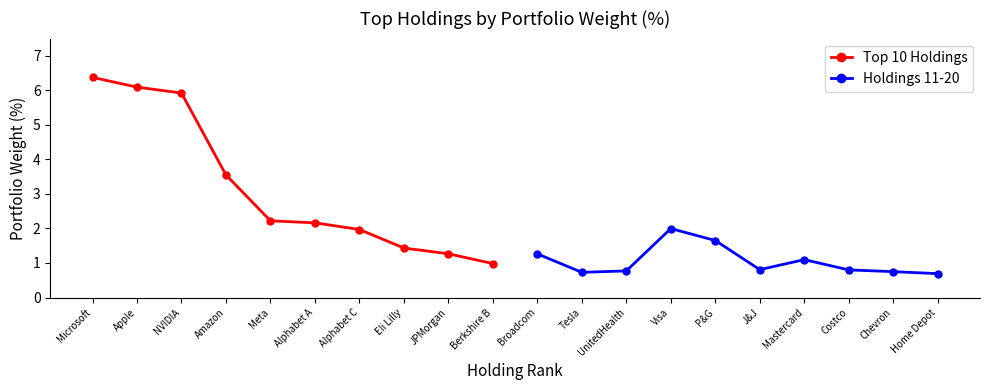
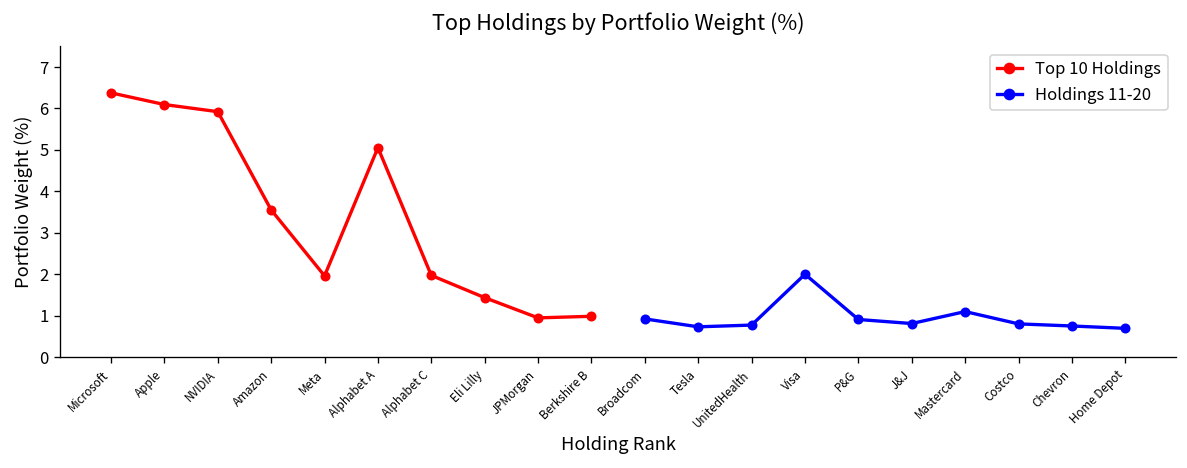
  {
    "Top 10 Holdings": {
      "Microsoft": 6.4,
      "Apple": 6.1,
      "NVIDIA": 5.9,
      "Amazon": 3.6,
-     "Meta": 2.2,
-     "Alphabet A": 2.2,
+     "Meta": 2.0,
+     "Alphabet A": 5.1,
      "Alphabet C": 2.0,
      "Eli Lilly": 1.4,
-     "JPMorgan": 1.3,
+     "JPMorgan": 0.9,
      "Berkshire B": 1.0
    },
    "Holdings 11-20": {
-     "Broadcom": 1.3,
+     "Broadcom": 0.9,
      "Tesla": 0.7,
      "UnitedHealth": 0.8,
      "Visa": 2.0,
-     "P&G": 1.7,
+     "P&G": 0.9,
      "J&J": 0.8,
      "Mastercard": 1.1,
      "Costco": 0.8,
      "Chevron": 0.7,
      "Home Depot": 0.7
    }
  }
